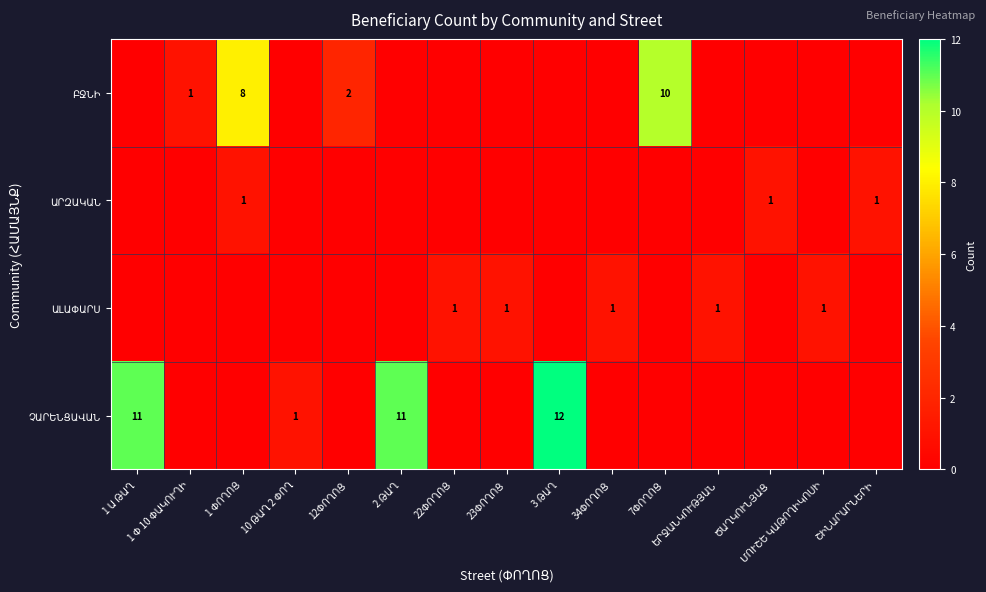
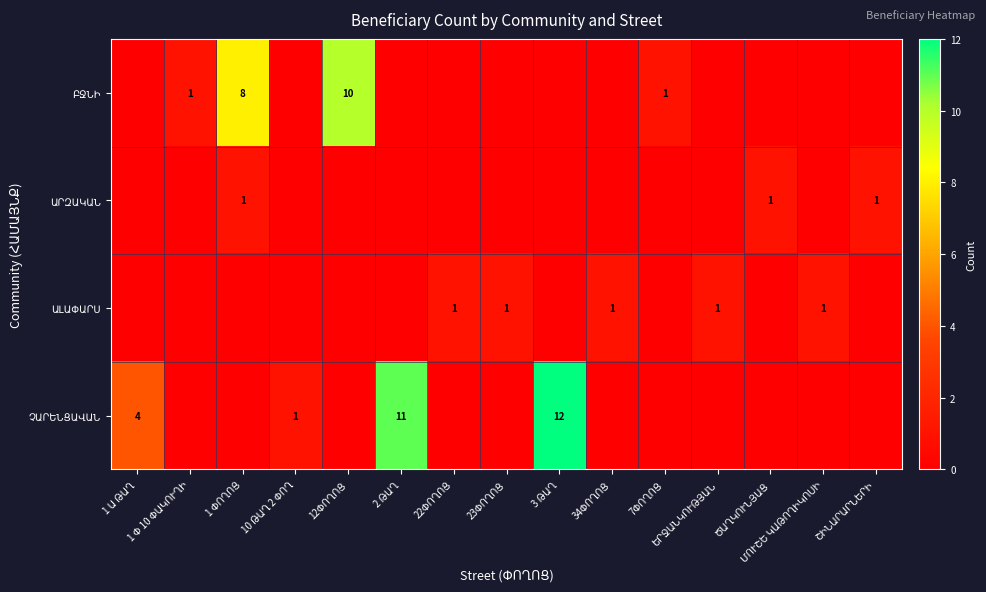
  {
    "ԲՋՆԻ": {
      "1 Փ 10 ՓԱԿՈՒՂԻ": 1,
      "1 ՓՈՂՈՑ": 8,
-     "12ՓՈՂՈՑ": 2,
-     "7ՓՈՂՈՑ": 10
+     "12ՓՈՂՈՑ": 10,
+     "7ՓՈՂՈՑ": 1
    },
    "ԱՐԶԱԿԱՆ": {
      "1 ՓՈՂՈՑ": 1,
      "ԾԱՂԿՈՒՆՅԱՑ": 1,
      "ՇԻՆԱՐԱՐՆԵՐԻ": 1
    },
    "ԱԼԱՓԱՐՍ": {
      "22ՓՈՂՈՑ": 1,
      "23ՓՈՂՈՑ": 1,
      "34ՓՈՂՈՑ": 1,
      "ԵՐՋԱՆԿՈՒԹՅԱՆ": 1,
      "ՄՈՒՇԵ ԿԱԹՈՂԻԿՈՍԻ": 1
    },
    "ՉԱՐԵՆՑԱՎԱՆ": {
-     "1 Ա ԹԱՂ": 11,
+     "1 Ա ԹԱՂ": 4,
      "10 ԹԱՂ 2 ՓՈՂ": 1,
      "2 ԹԱՂ": 11,
      "3 ԹԱՂ": 12
    }
  }
